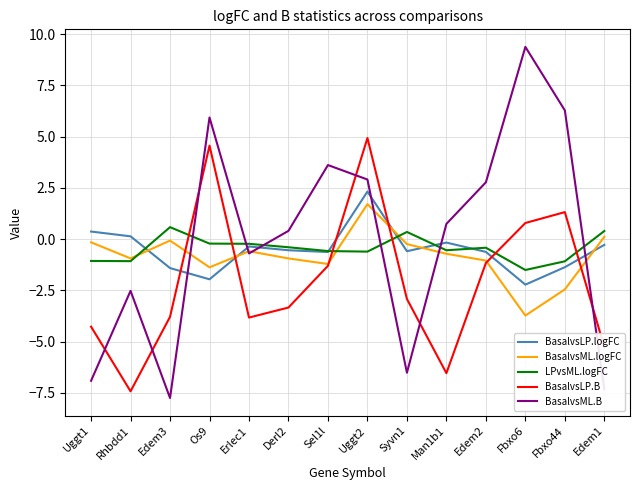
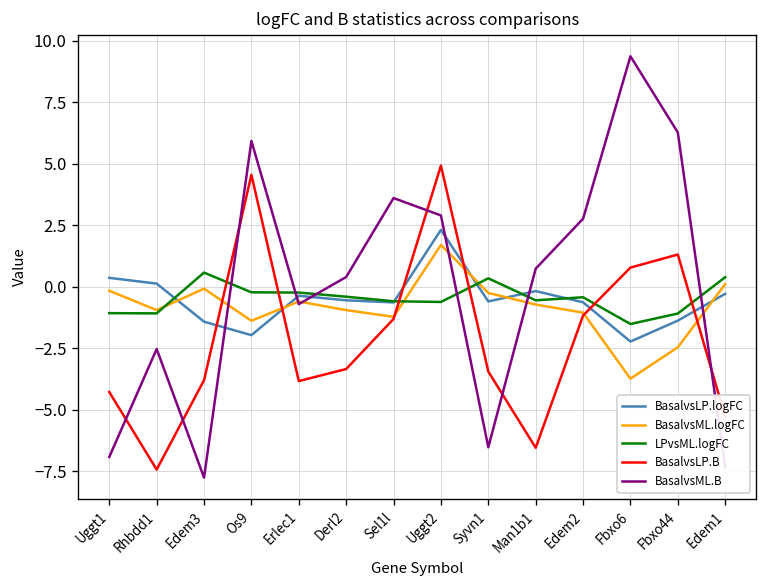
  {
    "BasalvsLP.logFC": {
      "Uggt1": 0.4,
      "Rhbdd1": 0.1,
      "Edem3": -1.4,
      "Os9": -2.0,
      "Erlec1": -0.4,
      "Derl2": -0.5,
      "Uggt2": 2.3,
      "Syvn1": -0.6,
      "Man1b1": -0.2,
      "Edem2": -0.6,
      "Fbxo6": -2.2,
      "Fbxo44": -1.4,
      "Edem1": -0.3
    },
    "BasalvsML.logFC": {
      "Uggt1": -0.2,
      "Rhbdd1": -0.9,
      "Edem3": -0.1,
      "Os9": -1.4,
      "Derl2": -0.9,
      "Uggt2": 1.7,
      "Syvn1": -0.2,
      "Man1b1": -0.7,
      "Fbxo6": -3.7,
      "Fbxo44": -2.5,
      "Edem1": 0.1
    },
    "LPvsML.logFC": {
      "Uggt1": -1.1,
      "Rhbdd1": -1.1,
      "Edem3": 0.6,
      "Os9": -0.2,
      "Erlec1": -0.2,
      "Derl2": -0.4,
      "Uggt2": -0.6,
      "Syvn1": 0.3,
      "Man1b1": -0.5,
      "Edem2": -0.4,
      "Fbxo6": -1.5,
      "Fbxo44": -1.1,
      "Edem1": 0.4
    },
    "BasalvsLP.B": {
      "Uggt1": -4.3,
      "Rhbdd1": -7.4,
      "Edem3": -3.8,
      "Os9": 4.6,
      "Erlec1": -3.8,
      "Derl2": -3.3,
      "Uggt2": 4.9,
-     "Syvn1": -2.9,
+     "Syvn1": -3.4,
      "Man1b1": -6.5,
      "Fbxo6": 0.8,
      "Fbxo44": 1.3
    },
    "BasalvsML.B": {
      "Uggt1": -6.9,
      "Rhbdd1": -2.5,
      "Edem3": -7.8,
      "Os9": 5.9,
      "Derl2": 0.4,
      "Sel1l": 3.6,
      "Uggt2": 2.9,
      "Syvn1": -6.5,
      "Man1b1": 0.7,
      "Edem2": 2.8,
      "Fbxo6": 9.4,
      "Fbxo44": 6.3
    }
  }
